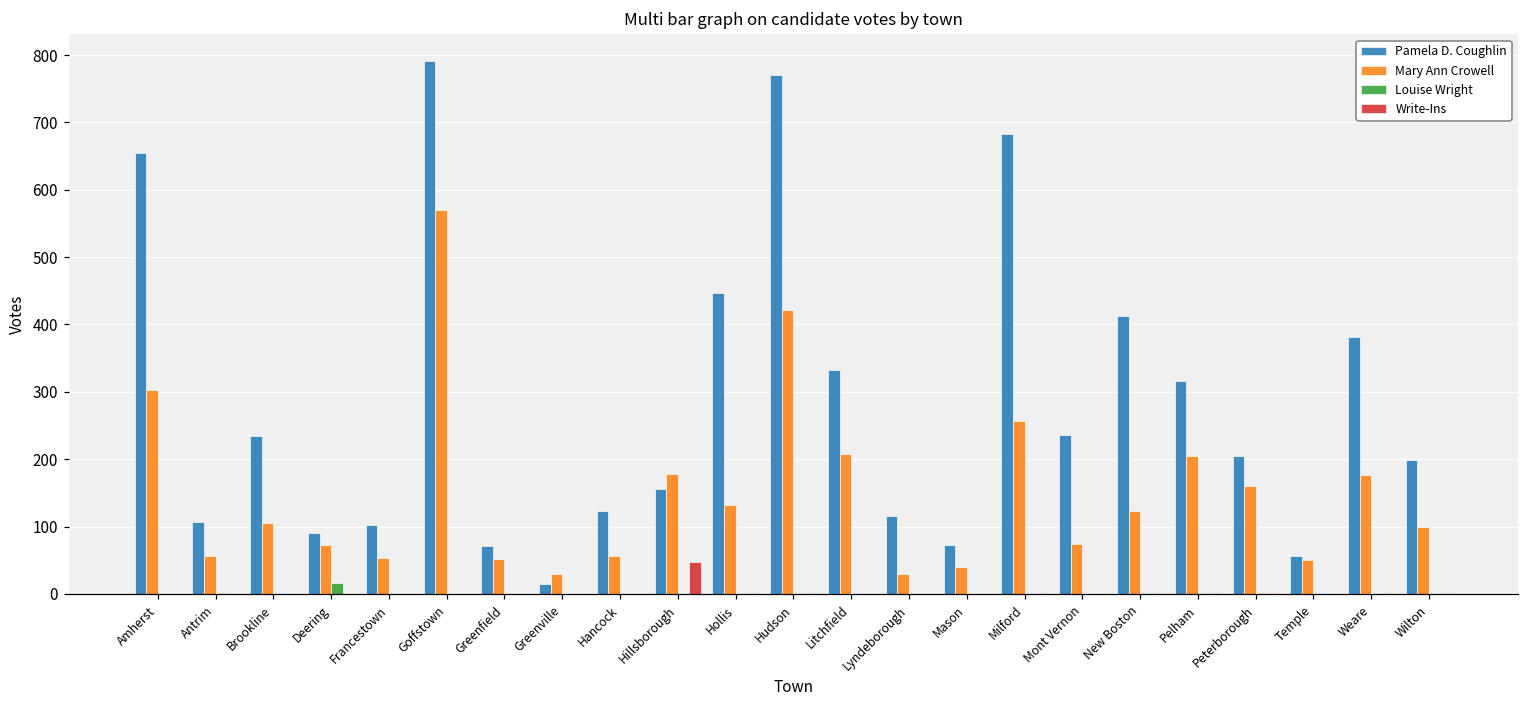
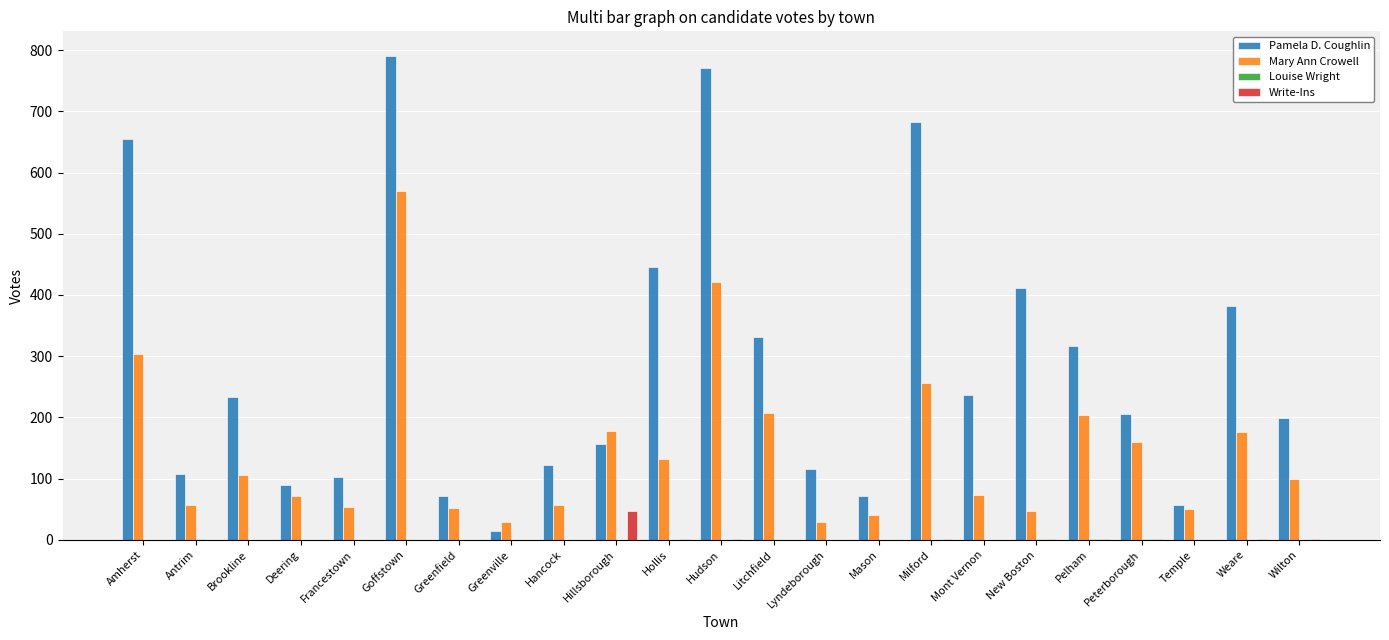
  {
    "Pamela D. Coughlin": {
      "Amherst": 660,
      "Antrim": 110,
      "Brookline": 230,
      "Deering": 90,
      "Francestown": 100,
      "Goffstown": 790,
      "Greenfield": 70,
      "Greenville": 20,
      "Hancock": 120,
      "Hillsborough": 160,
      "Hollis": 450,
      "Hudson": 770,
      "Litchfield": 330,
      "Lyndeborough": 120,
      "Mason": 70,
      "Milford": 680,
      "Mont Vernon": 240,
      "New Boston": 410,
      "Pelham": 320,
      "Peterborough": 210,
      "Temple": 60,
      "Weare": 380,
      "Wilton": 200
    },
    "Mary Ann Crowell": {
      "Amherst": 300,
      "Antrim": 60,
      "Brookline": 110,
      "Deering": 70,
      "Francestown": 50,
      "Goffstown": 570,
      "Greenfield": 50,
      "Greenville": 30,
      "Hancock": 60,
      "Hillsborough": 180,
      "Hollis": 130,
      "Hudson": 420,
      "Litchfield": 210,
      "Lyndeborough": 30,
      "Mason": 40,
      "Milford": 260,
      "Mont Vernon": 70,
-     "New Boston": 120,
+     "New Boston": 50,
      "Pelham": 200,
      "Peterborough": 160,
      "Temple": 50,
      "Weare": 180,
      "Wilton": 100
    },
    "Louise Wright": {
      "Amherst": 0,
      "Brookline": 0,
-     "Deering": 20,
+     "Deering": 0,
      "Francestown": 0,
      "Goffstown": 0,
      "Greenfield": 0,
      "Greenville": 0,
      "Hancock": 0,
      "Hillsborough": 0,
      "Hollis": 0,
      "Hudson": 0,
      "Litchfield": 0,
      "Lyndeborough": 0,
      "Mason": 0,
      "Milford": 0,
      "Mont Vernon": 0,
      "Temple": 0,
      "Weare": 0,
      "Wilton": 0
    },
    "Write-Ins": {
      "Amherst": 0,
      "Antrim": 0,
      "Brookline": 0,
      "Deering": 0,
      "Francestown": 0,
      "Goffstown": 0,
      "Greenfield": 0,
      "Greenville": 0,
      "Hancock": 0,
      "Hillsborough": 50,
      "Litchfield": 0,
      "Lyndeborough": 0,
      "Mason": 0,
      "Mont Vernon": 0,
      "Temple": 0
    }
  }
